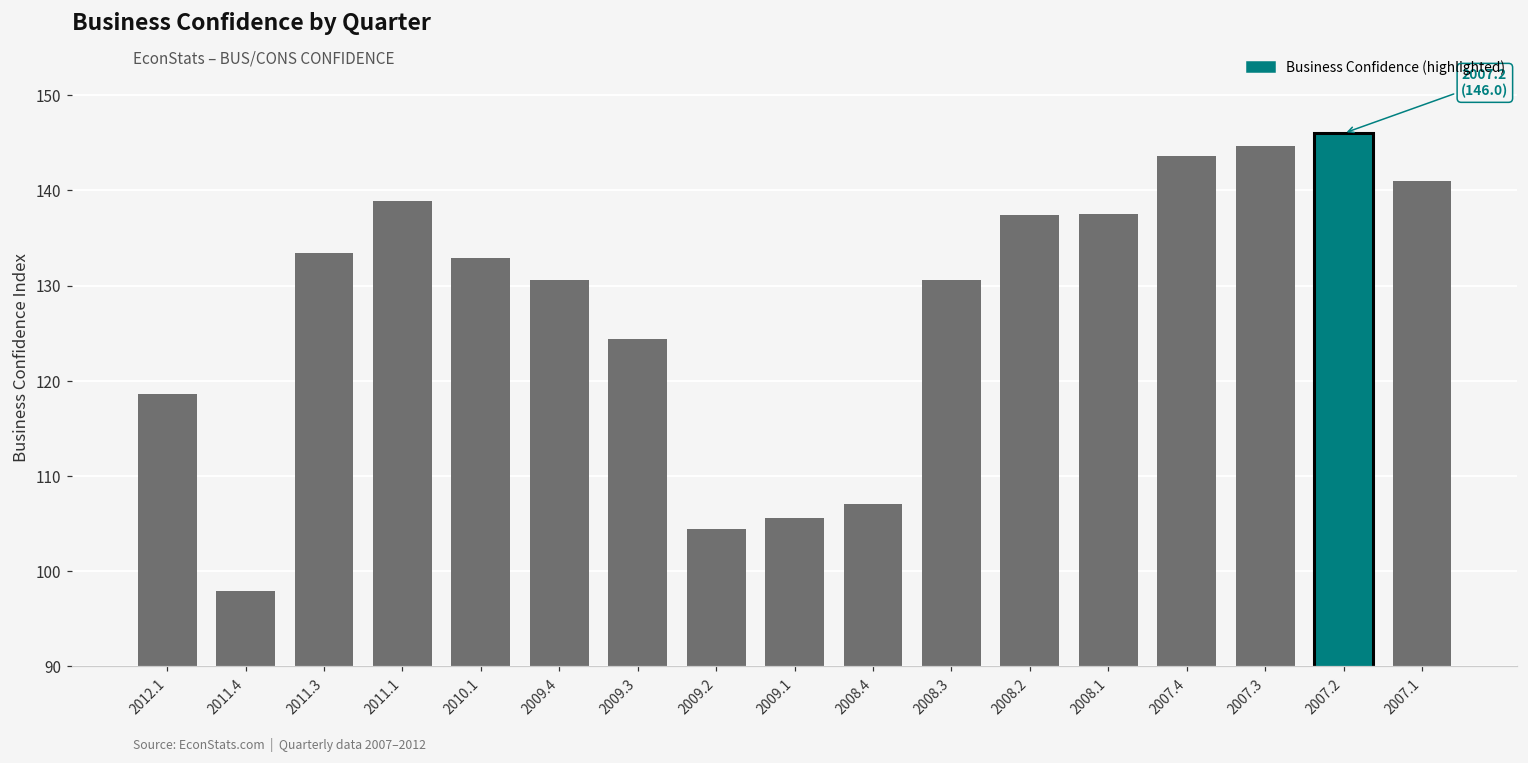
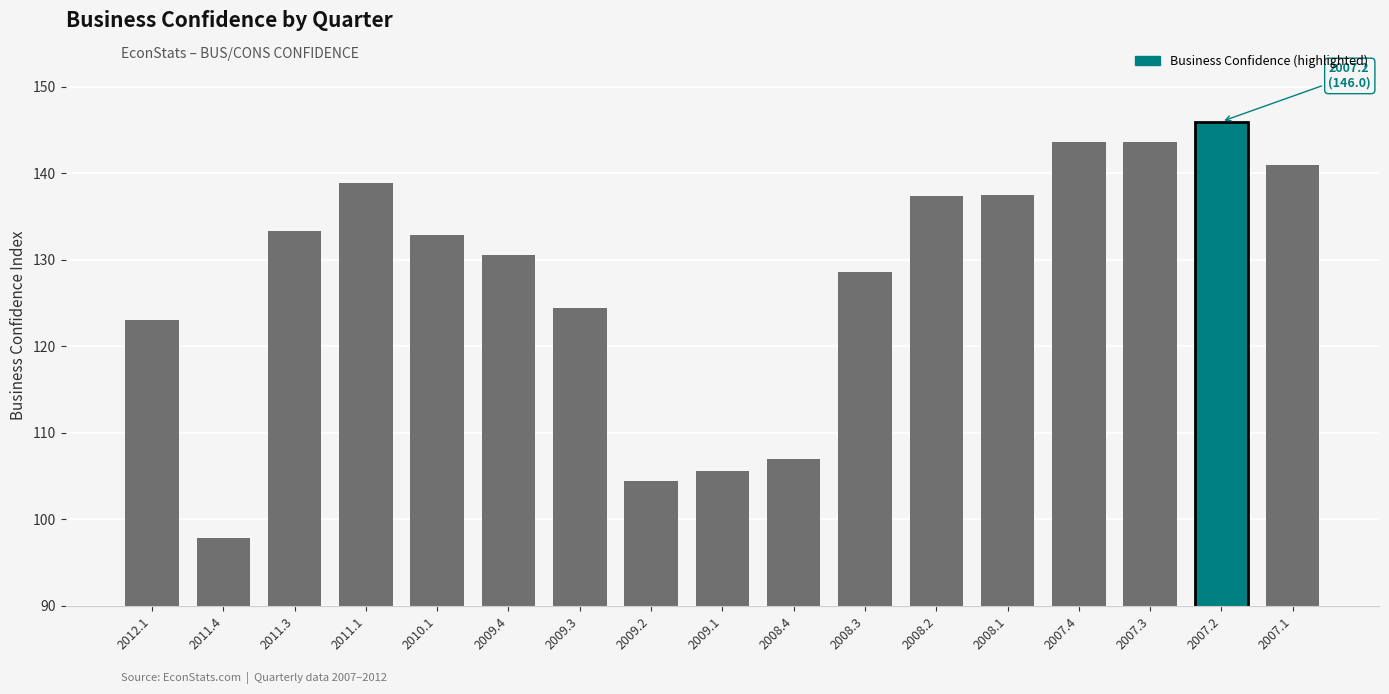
  {
-   "2012.1": 119,
+   "2012.1": 123,
    "2011.4": 98,
    "2011.3": 133,
    "2011.1": 139,
    "2010.1": 133,
    "2009.4": 131,
    "2009.3": 124,
    "2009.2": 104,
    "2009.1": 106,
    "2008.4": 107,
-   "2008.3": 131,
+   "2008.3": 129,
    "2008.2": 137,
    "2008.1": 138,
    "2007.4": 144,
-   "2007.3": 145,
+   "2007.3": 144,
    "2007.1": 141
  }
